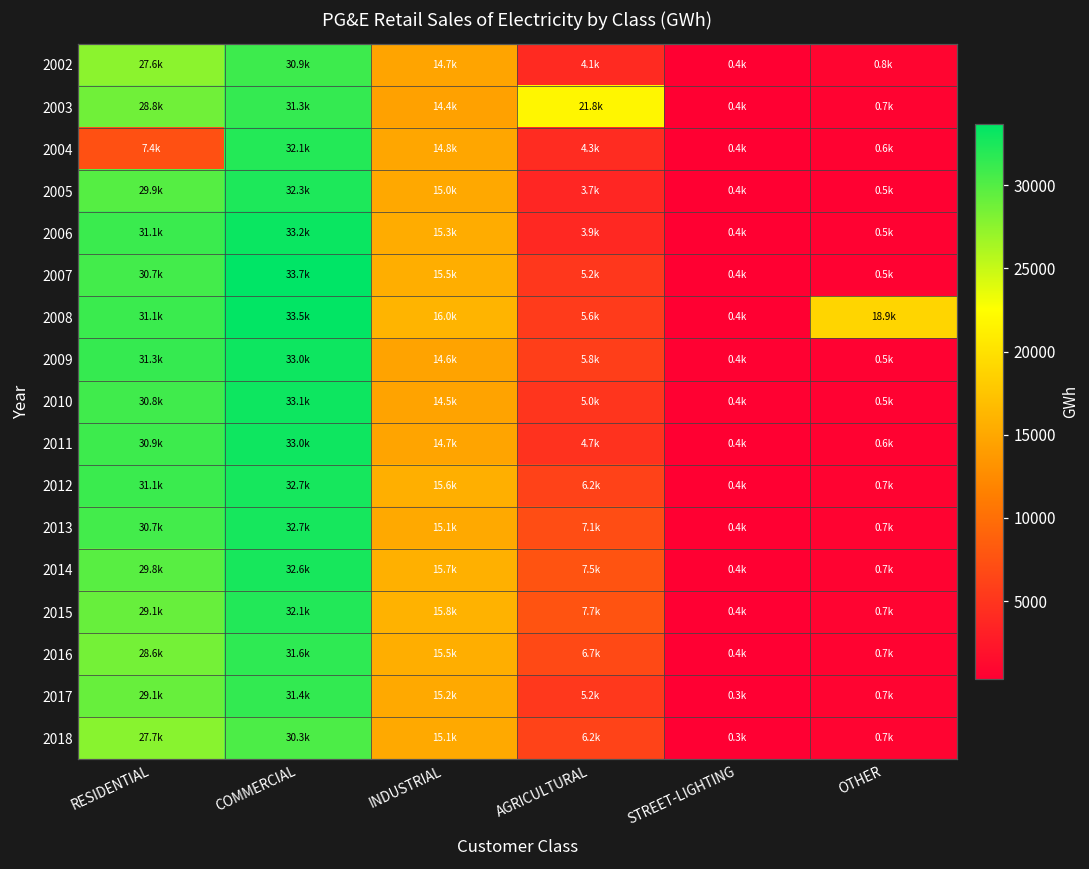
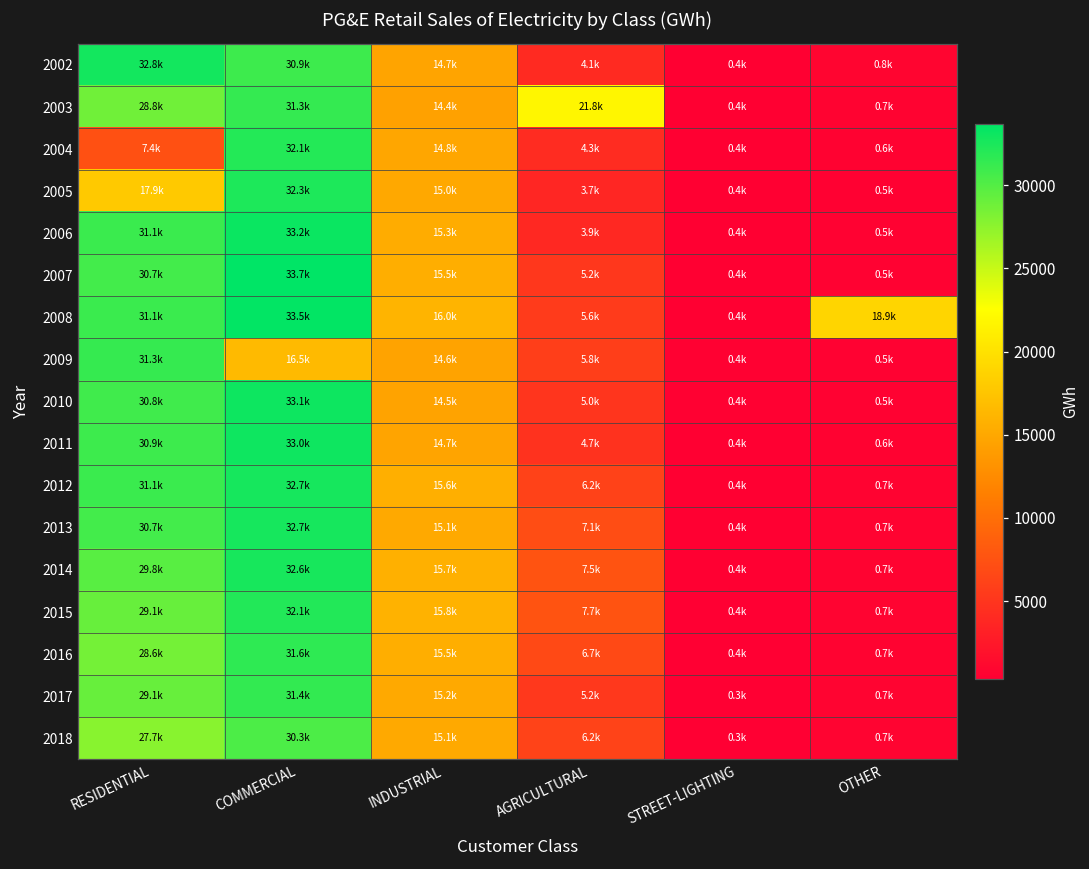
  {
    "2002": {
-     "RESIDENTIAL": "27.6k",
+     "RESIDENTIAL": "32.8k",
      "COMMERCIAL": "30.9k",
      "INDUSTRIAL": "14.7k",
      "AGRICULTURAL": "4.1k",
      "STREET-LIGHTING": "0.4k",
      "OTHER": "0.8k"
    },
    "2003": {
      "RESIDENTIAL": "28.8k",
      "COMMERCIAL": "31.3k",
      "INDUSTRIAL": "14.4k",
      "AGRICULTURAL": "21.8k",
      "STREET-LIGHTING": "0.4k",
      "OTHER": "0.7k"
    },
    "2004": {
      "RESIDENTIAL": "7.4k",
      "COMMERCIAL": "32.1k",
      "INDUSTRIAL": "14.8k",
      "AGRICULTURAL": "4.3k",
      "STREET-LIGHTING": "0.4k",
      "OTHER": "0.6k"
    },
    "2005": {
-     "RESIDENTIAL": "29.9k",
+     "RESIDENTIAL": "17.9k",
      "COMMERCIAL": "32.3k",
      "INDUSTRIAL": "15.0k",
      "AGRICULTURAL": "3.7k",
      "STREET-LIGHTING": "0.4k",
      "OTHER": "0.5k"
    },
    "2006": {
      "RESIDENTIAL": "31.1k",
      "COMMERCIAL": "33.2k",
      "INDUSTRIAL": "15.3k",
      "AGRICULTURAL": "3.9k",
      "STREET-LIGHTING": "0.4k",
      "OTHER": "0.5k"
    },
    "2007": {
      "RESIDENTIAL": "30.7k",
      "COMMERCIAL": "33.7k",
      "INDUSTRIAL": "15.5k",
      "AGRICULTURAL": "5.2k",
      "STREET-LIGHTING": "0.4k",
      "OTHER": "0.5k"
    },
    "2008": {
      "RESIDENTIAL": "31.1k",
      "COMMERCIAL": "33.5k",
      "INDUSTRIAL": "16.0k",
      "AGRICULTURAL": "5.6k",
      "STREET-LIGHTING": "0.4k",
      "OTHER": "18.9k"
    },
    "2009": {
      "RESIDENTIAL": "31.3k",
-     "COMMERCIAL": "33.0k",
+     "COMMERCIAL": "16.5k",
      "INDUSTRIAL": "14.6k",
      "AGRICULTURAL": "5.8k",
      "STREET-LIGHTING": "0.4k",
      "OTHER": "0.5k"
    },
    "2010": {
      "RESIDENTIAL": "30.8k",
      "COMMERCIAL": "33.1k",
      "INDUSTRIAL": "14.5k",
      "AGRICULTURAL": "5.0k",
      "STREET-LIGHTING": "0.4k",
      "OTHER": "0.5k"
    },
    "2011": {
      "RESIDENTIAL": "30.9k",
      "COMMERCIAL": "33.0k",
      "INDUSTRIAL": "14.7k",
      "AGRICULTURAL": "4.7k",
      "STREET-LIGHTING": "0.4k",
      "OTHER": "0.6k"
    },
    "2012": {
      "RESIDENTIAL": "31.1k",
      "COMMERCIAL": "32.7k",
      "INDUSTRIAL": "15.6k",
      "AGRICULTURAL": "6.2k",
      "STREET-LIGHTING": "0.4k",
      "OTHER": "0.7k"
    },
    "2013": {
      "RESIDENTIAL": "30.7k",
      "COMMERCIAL": "32.7k",
      "INDUSTRIAL": "15.1k",
      "AGRICULTURAL": "7.1k",
      "STREET-LIGHTING": "0.4k",
      "OTHER": "0.7k"
    },
    "2014": {
      "RESIDENTIAL": "29.8k",
      "COMMERCIAL": "32.6k",
      "INDUSTRIAL": "15.7k",
      "AGRICULTURAL": "7.5k",
      "STREET-LIGHTING": "0.4k",
      "OTHER": "0.7k"
    },
    "2015": {
      "RESIDENTIAL": "29.1k",
      "COMMERCIAL": "32.1k",
      "INDUSTRIAL": "15.8k",
      "AGRICULTURAL": "7.7k",
      "STREET-LIGHTING": "0.4k",
      "OTHER": "0.7k"
    },
    "2016": {
      "RESIDENTIAL": "28.6k",
      "COMMERCIAL": "31.6k",
      "INDUSTRIAL": "15.5k",
      "AGRICULTURAL": "6.7k",
      "STREET-LIGHTING": "0.4k",
      "OTHER": "0.7k"
    },
    "2017": {
      "RESIDENTIAL": "29.1k",
      "COMMERCIAL": "31.4k",
      "INDUSTRIAL": "15.2k",
      "AGRICULTURAL": "5.2k",
      "STREET-LIGHTING": "0.3k",
      "OTHER": "0.7k"
    },
    "2018": {
      "RESIDENTIAL": "27.7k",
      "COMMERCIAL": "30.3k",
      "INDUSTRIAL": "15.1k",
      "AGRICULTURAL": "6.2k",
      "STREET-LIGHTING": "0.3k",
      "OTHER": "0.7k"
    }
  }
